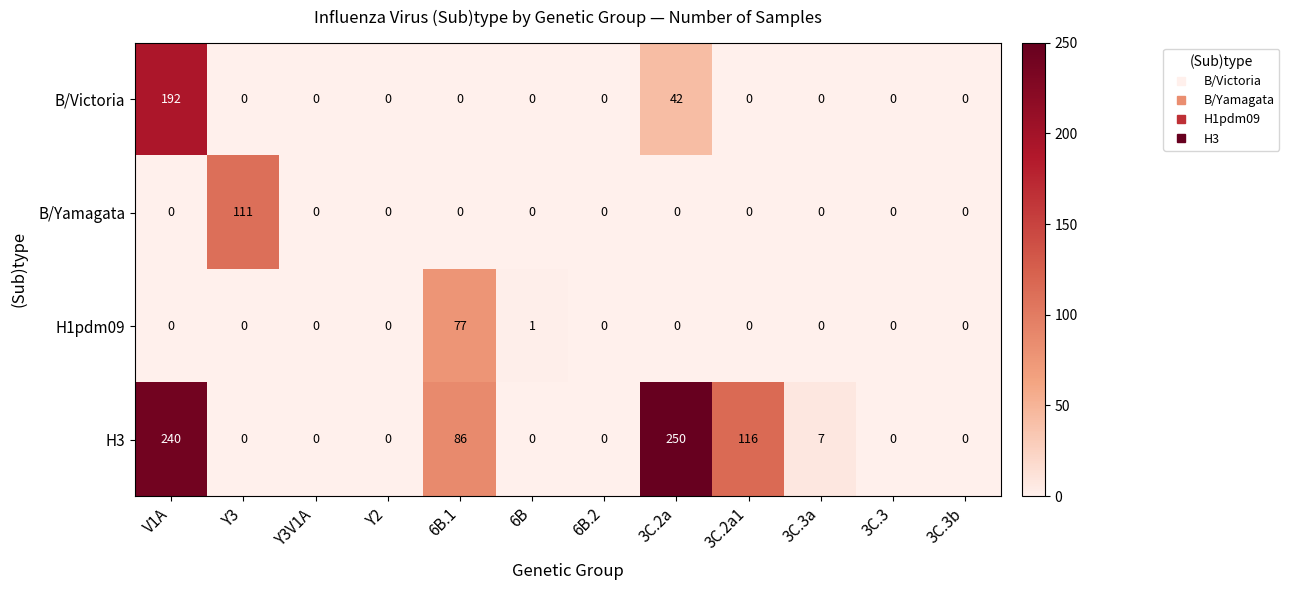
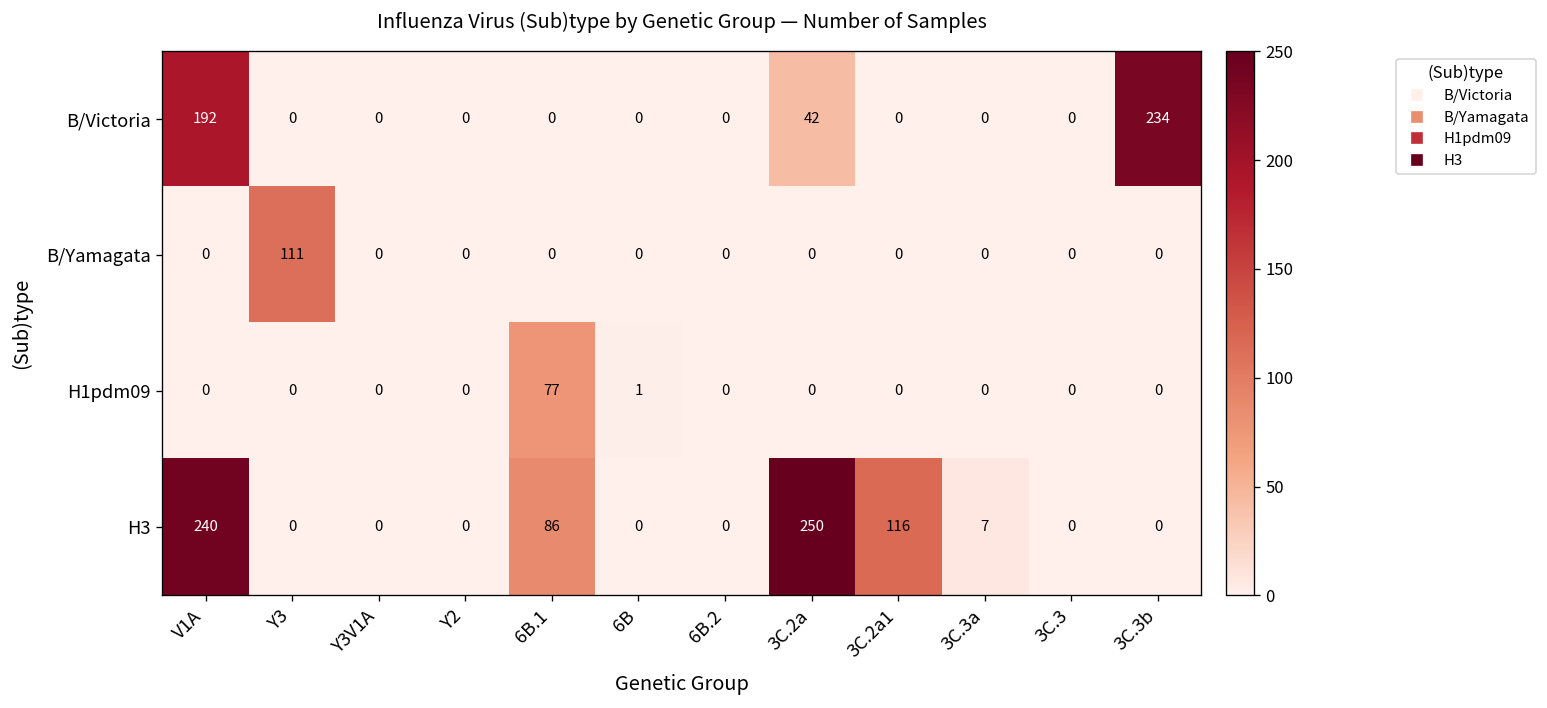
  {
    "B/Victoria": {
      "V1A": 192,
      "Y3": 0,
      "Y3V1A": 0,
      "Y2": 0,
      "6B.1": 0,
      "6B": 0,
      "6B.2": 0,
      "3C.2a": 42,
      "3C.2a1": 0,
      "3C.3a": 0,
      "3C.3": 0,
-     "3C.3b": 0
+     "3C.3b": 234
    },
    "B/Yamagata": {
      "V1A": 0,
      "Y3": 111,
      "Y3V1A": 0,
      "Y2": 0,
      "6B.1": 0,
      "6B": 0,
      "6B.2": 0,
      "3C.2a": 0,
      "3C.2a1": 0,
      "3C.3a": 0,
      "3C.3": 0,
      "3C.3b": 0
    },
    "H1pdm09": {
      "V1A": 0,
      "Y3": 0,
      "Y3V1A": 0,
      "Y2": 0,
      "6B.1": 77,
      "6B": 1,
      "6B.2": 0,
      "3C.2a": 0,
      "3C.2a1": 0,
      "3C.3a": 0,
      "3C.3": 0,
      "3C.3b": 0
    },
    "H3": {
      "V1A": 240,
      "Y3": 0,
      "Y3V1A": 0,
      "Y2": 0,
      "6B.1": 86,
      "6B": 0,
      "6B.2": 0,
      "3C.2a": 250,
      "3C.2a1": 116,
      "3C.3a": 7,
      "3C.3": 0,
      "3C.3b": 0
    }
  }
